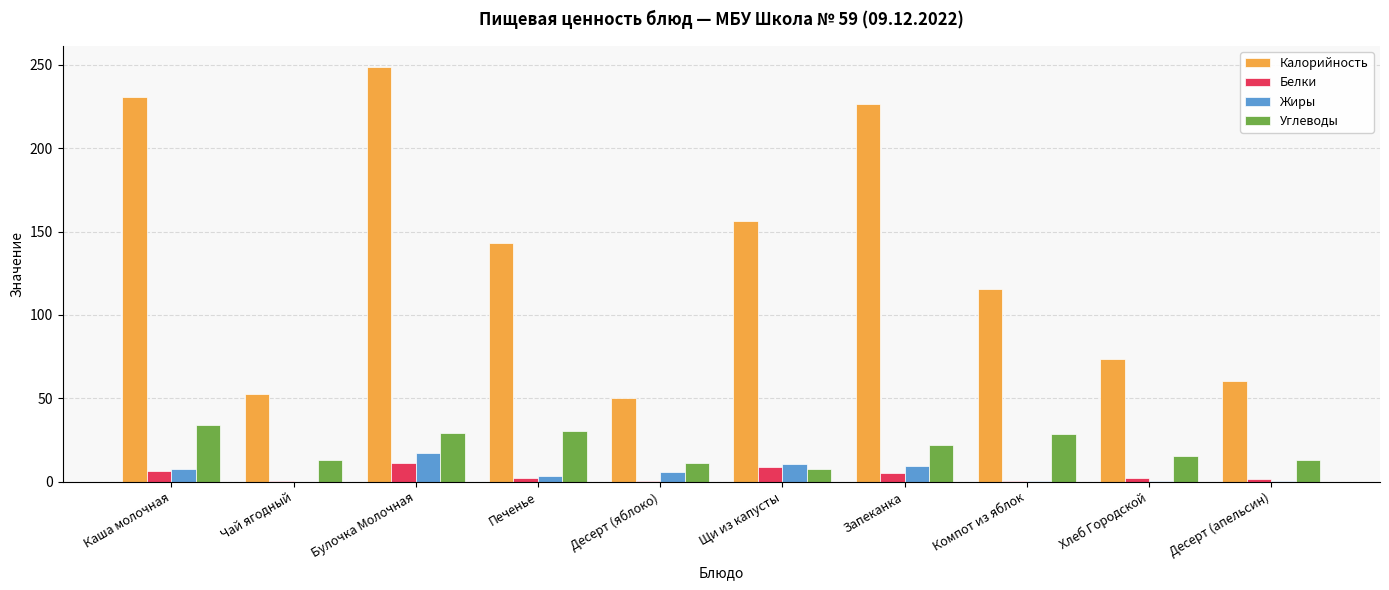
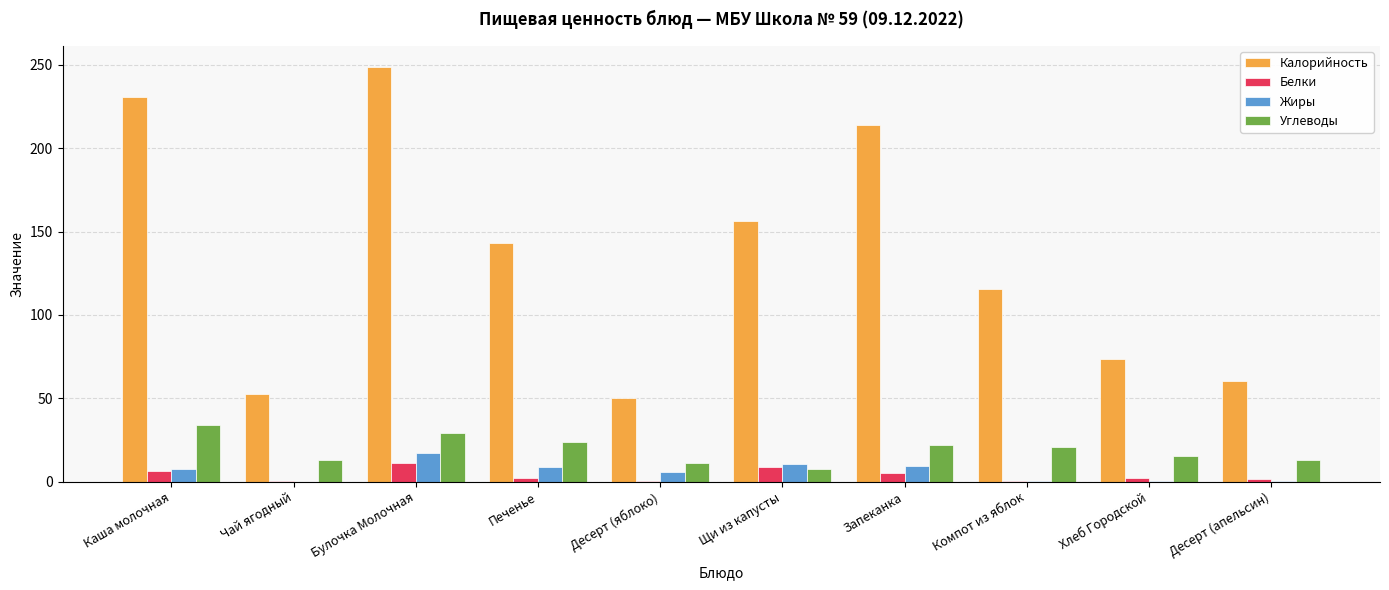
  {
    "Калорийность": {
      "Каша молочная": 231,
      "Чай ягодный": 53,
      "Булочка Молочная": 249,
      "Печенье": 143,
      "Десерт (яблоко)": 50,
      "Щи из капусты": 156,
-     "Запеканка": 227,
+     "Запеканка": 214,
      "Компот из яблок": 116,
      "Хлеб Городской": 74,
      "Десерт (апельсин)": 60
    },
    "Белки": {
      "Каша молочная": 6,
      "Булочка Молочная": 11,
      "Печенье": 2,
      "Щи из капусты": 9,
      "Запеканка": 5,
      "Хлеб Городской": 2
    },
    "Жиры": {
      "Каша молочная": 8,
      "Булочка Молочная": 17,
-     "Печенье": 3,
+     "Печенье": 9,
      "Десерт (яблоко)": 6,
      "Щи из капусты": 11,
      "Запеканка": 9
    },
    "Углеводы": {
      "Каша молочная": 34,
      "Чай ягодный": 13,
      "Булочка Молочная": 29,
-     "Печенье": 31,
+     "Печенье": 24,
      "Десерт (яблоко)": 11,
      "Щи из капусты": 8,
      "Запеканка": 22,
-     "Компот из яблок": 28,
+     "Компот из яблок": 21,
      "Хлеб Городской": 15,
      "Десерт (апельсин)": 13
    }
  }
